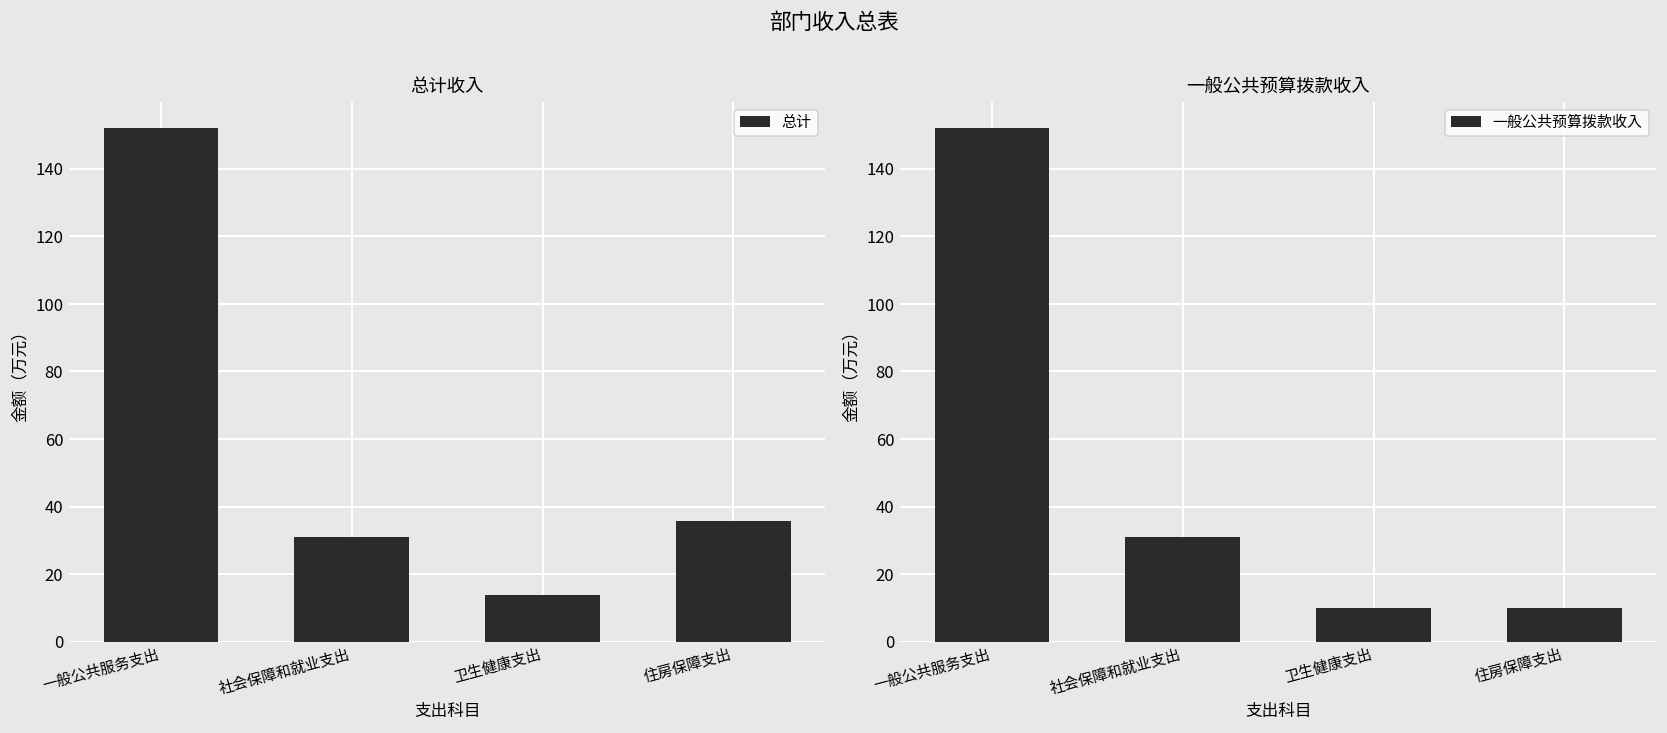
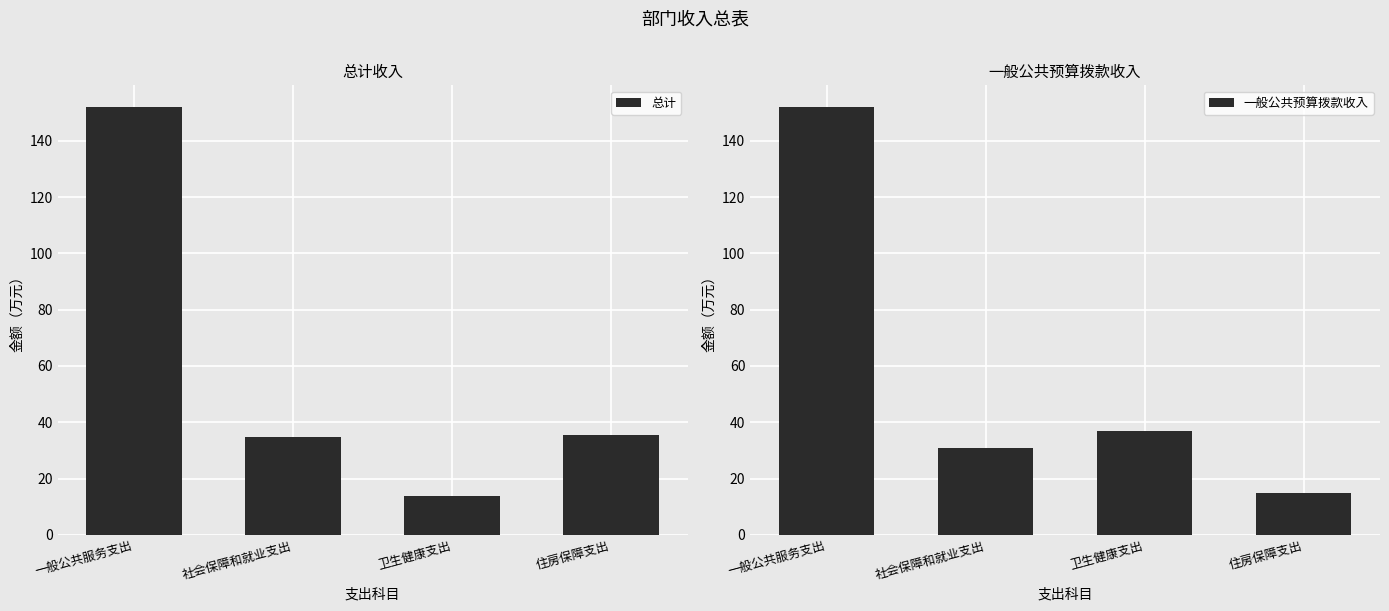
  {
    "总计收入": {
      "一般公共服务支出": 152,
-     "社会保障和就业支出": 31,
+     "社会保障和就业支出": 35,
      "卫生健康支出": 14,
      "住房保障支出": 36
    },
    "一般公共预算拨款收入": {
      "一般公共服务支出": 152,
      "社会保障和就业支出": 31,
-     "卫生健康支出": 10,
-     "住房保障支出": 10
+     "卫生健康支出": 37,
+     "住房保障支出": 15
    }
  }
